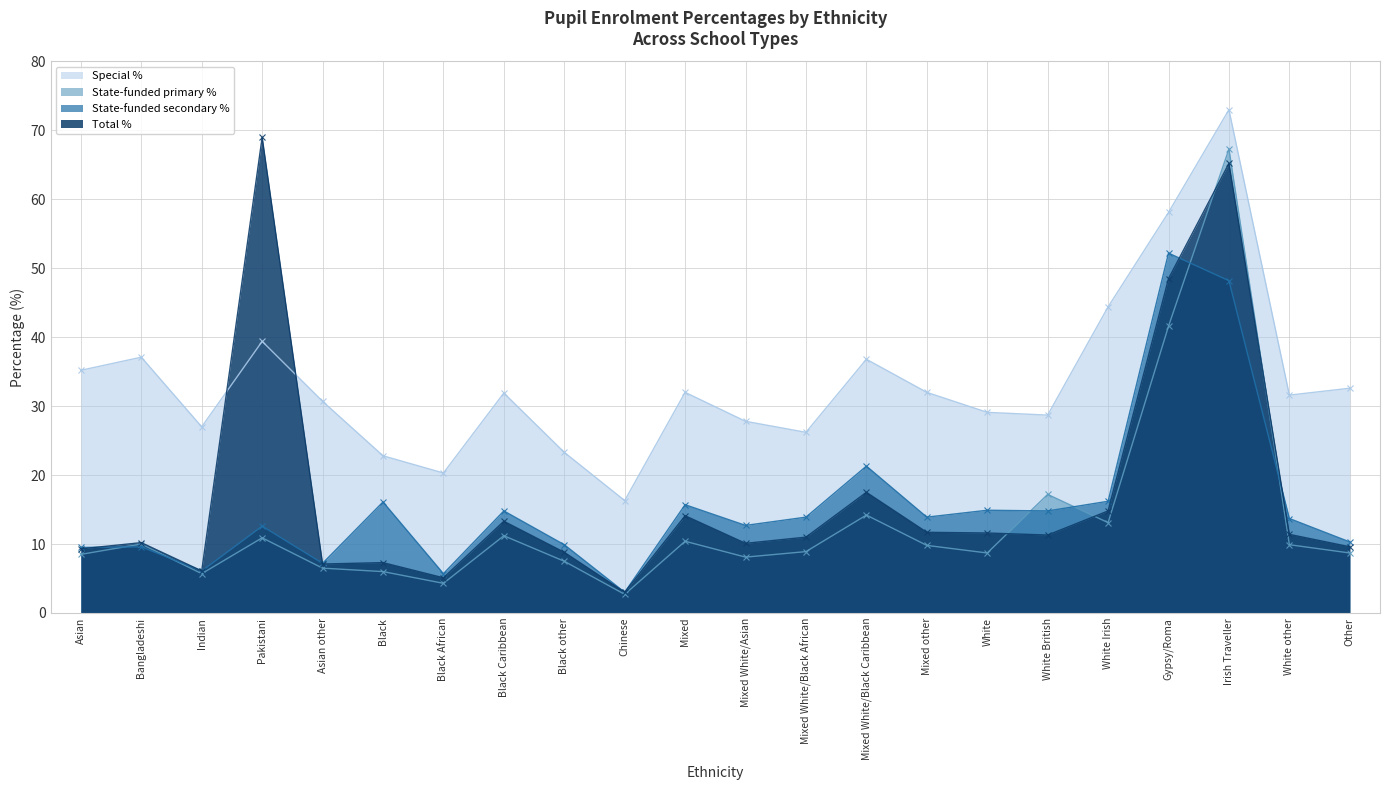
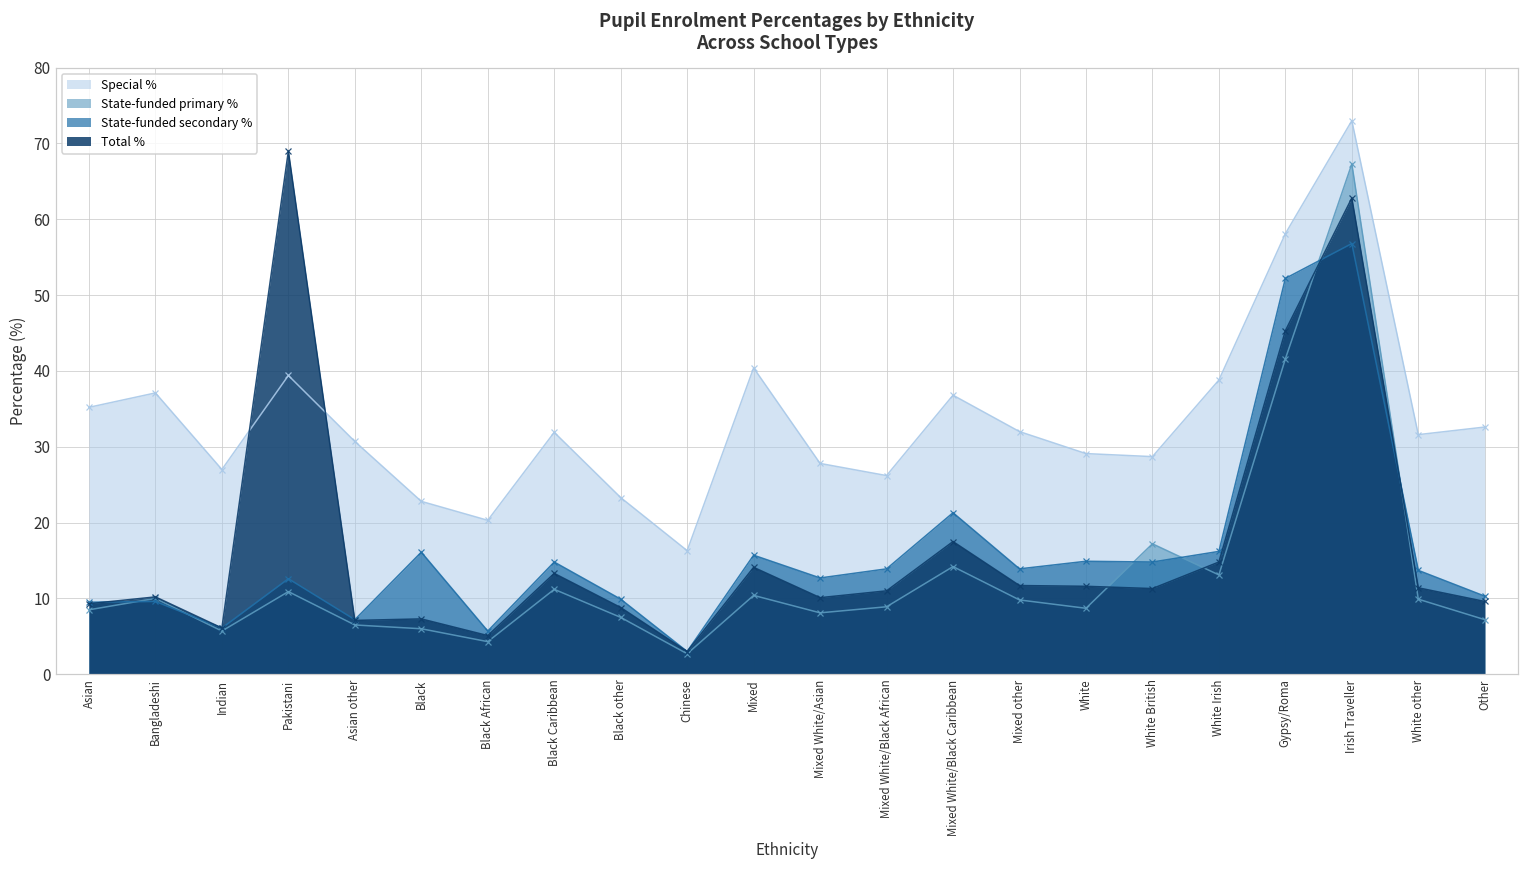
  {
    "Special %": {
      "Asian": 35,
      "Bangladeshi": 37,
      "Indian": 27,
      "Pakistani": 39,
      "Asian other": 31,
      "Black": 23,
      "Black African": 20,
      "Black Caribbean": 32,
      "Black other": 23,
      "Chinese": 16,
-     "Mixed": 32,
+     "Mixed": 40,
      "Mixed White/Asian": 28,
      "Mixed White/Black African": 26,
      "Mixed White/Black Caribbean": 37,
      "Mixed other": 32,
      "White": 29,
      "White British": 29,
-     "White Irish": 44,
+     "White Irish": 39,
      "Gypsy/Roma": 58,
      "Irish Traveller": 73,
      "White other": 32,
      "Other": 33
    },
    "State-funded primary %": {
      "Asian": 9,
      "Indian": 6,
      "Pakistani": 11,
      "Asian other": 7,
      "Black": 6,
      "Black African": 4,
      "Black Caribbean": 11,
      "Black other": 8,
      "Mixed": 10,
      "Mixed White/Asian": 8,
      "Mixed White/Black African": 9,
      "Mixed White/Black Caribbean": 14,
      "Mixed other": 10,
      "White": 9,
      "White British": 17,
      "White Irish": 13,
      "Gypsy/Roma": 42,
      "Irish Traveller": 67,
      "White other": 10,
-     "Other": 9
+     "Other": 7
    },
    "State-funded secondary %": {
      "Bangladeshi": 10,
      "Pakistani": 13,
      "Black": 16,
      "Black African": 6,
      "Black Caribbean": 15,
      "Black other": 10,
      "Mixed": 16,
      "Mixed White/Asian": 13,
      "Mixed White/Black African": 14,
      "Mixed White/Black Caribbean": 21,
      "Mixed other": 14,
      "White": 15,
      "White British": 15,
      "White Irish": 16,
      "Gypsy/Roma": 52,
-     "Irish Traveller": 48,
+     "Irish Traveller": 57,
      "White other": 14,
      "Other": 10
    },
    "Total %": {
      "Pakistani": 69,
      "Black": 7,
      "Black African": 5,
      "Black Caribbean": 13,
      "Black other": 9,
      "Mixed": 14,
      "Mixed White/Asian": 10,
      "Mixed White/Black African": 11,
      "Mixed White/Black Caribbean": 18,
      "Mixed other": 12,
      "White": 12,
      "White British": 11,
      "White Irish": 15,
-     "Gypsy/Roma": 49,
-     "Irish Traveller": 65,
+     "Gypsy/Roma": 45,
+     "Irish Traveller": 63,
      "White other": 11,
      "Other": 10
    }
  }
